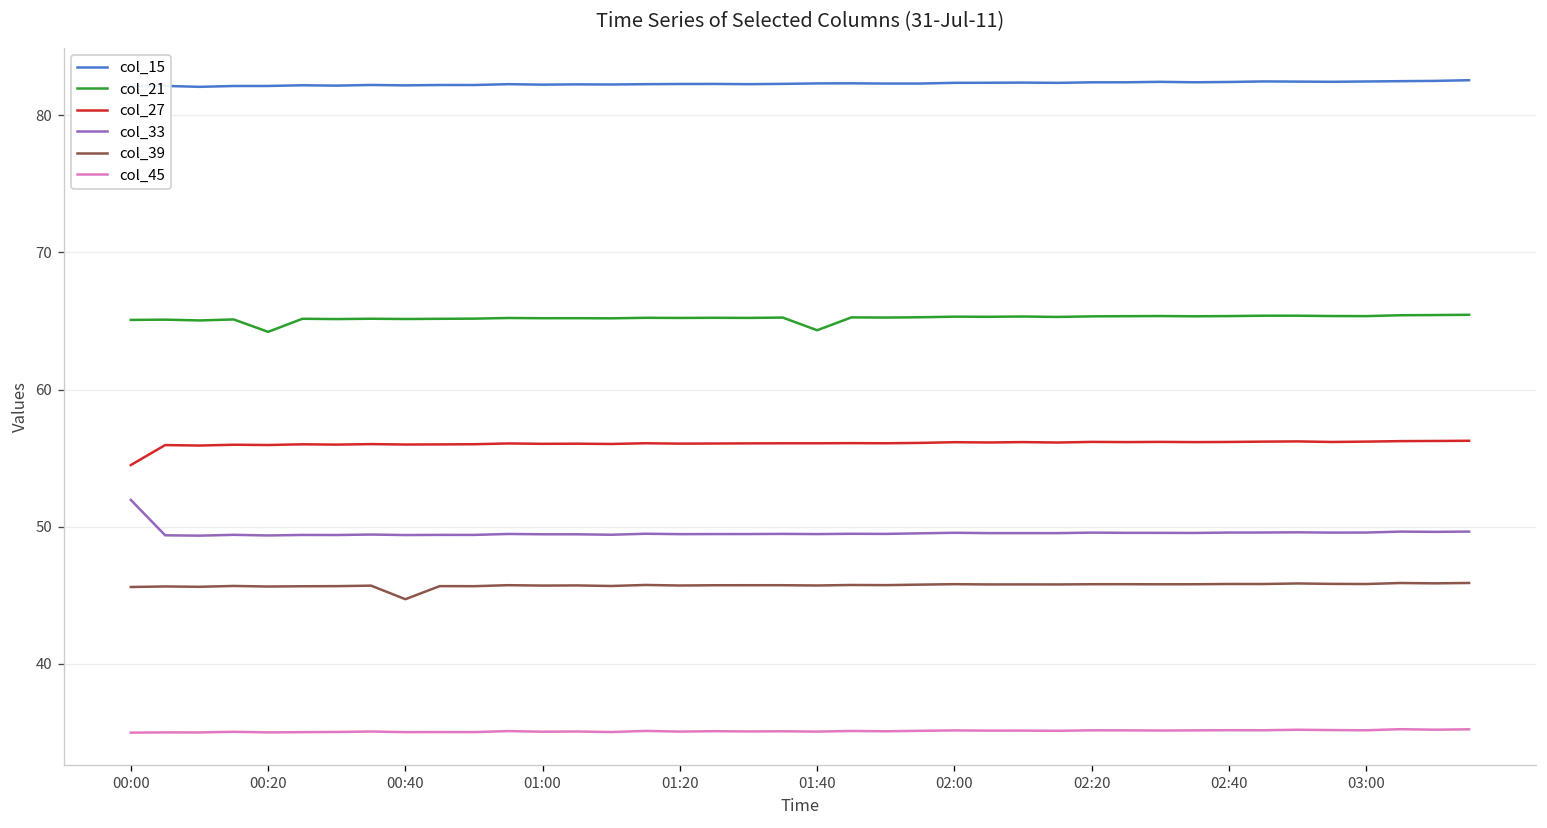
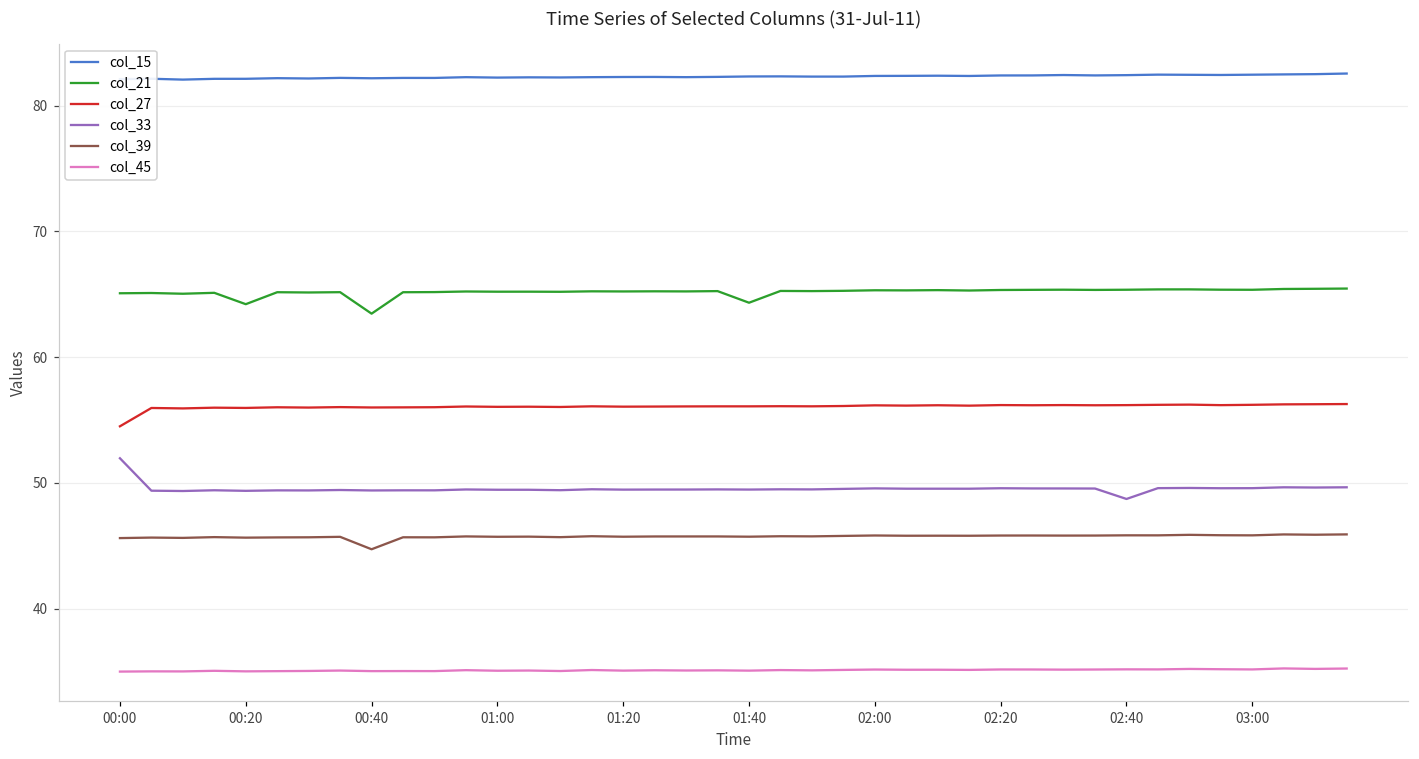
  {
    "col_15": {
      "00:20": 82.1,
      "00:40": 82.2,
      "01:00": 82.2,
      "01:20": 82.3,
      "01:40": 82.3,
      "02:00": 82.4,
      "02:20": 82.4,
      "02:40": 82.4,
      "03:00": 82.5
    },
    "col_21": {
      "00:00": 65.1,
      "00:20": 64.2,
-     "00:40": 65.2,
+     "00:40": 63.5,
      "01:00": 65.2,
      "01:20": 65.2,
      "01:40": 64.3,
      "02:00": 65.3,
      "02:20": 65.3,
      "02:40": 65.4,
      "03:00": 65.4
    },
    "col_27": {
      "00:00": 54.5,
      "00:20": 56.0,
      "00:40": 56.0,
      "01:00": 56.0,
      "01:20": 56.1,
      "01:40": 56.1,
      "02:00": 56.2,
      "02:20": 56.2,
      "02:40": 56.2,
      "03:00": 56.2
    },
    "col_33": {
      "00:00": 52.0,
      "00:20": 49.4,
      "00:40": 49.4,
      "01:00": 49.5,
      "01:20": 49.5,
      "01:40": 49.5,
      "02:00": 49.6,
      "02:20": 49.6,
-     "02:40": 49.6,
+     "02:40": 48.7,
      "03:00": 49.6
    },
    "col_39": {
      "00:00": 45.6,
      "00:20": 45.6,
      "00:40": 44.7,
      "01:00": 45.7,
      "01:20": 45.7,
      "01:40": 45.7,
      "02:00": 45.8,
      "02:20": 45.8,
      "02:40": 45.8,
      "03:00": 45.8
    },
    "col_45": {
      "00:00": 35.0,
      "00:20": 35.0,
      "00:40": 35.0,
      "01:00": 35.1,
      "01:20": 35.1,
      "01:40": 35.1,
      "02:00": 35.2,
      "02:20": 35.2,
      "02:40": 35.2,
      "03:00": 35.2
    }
  }
